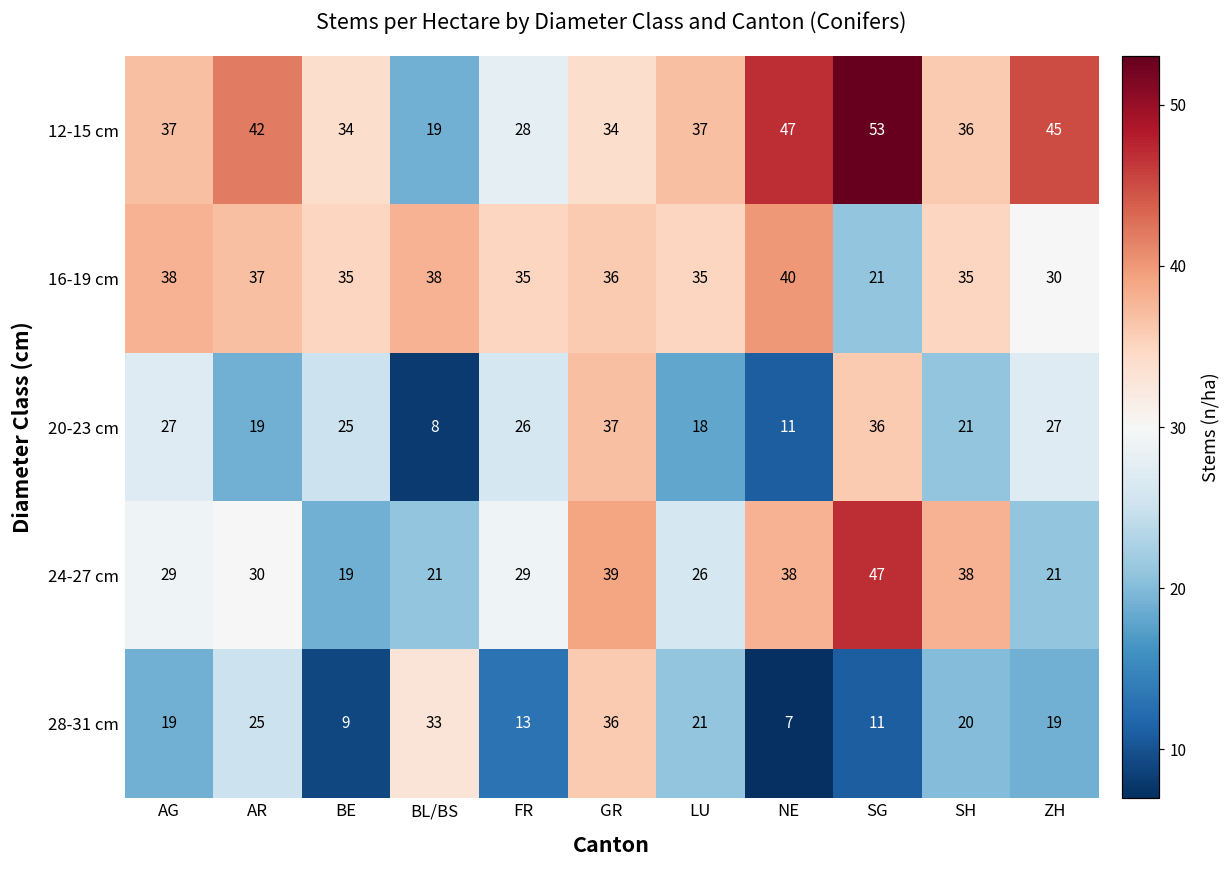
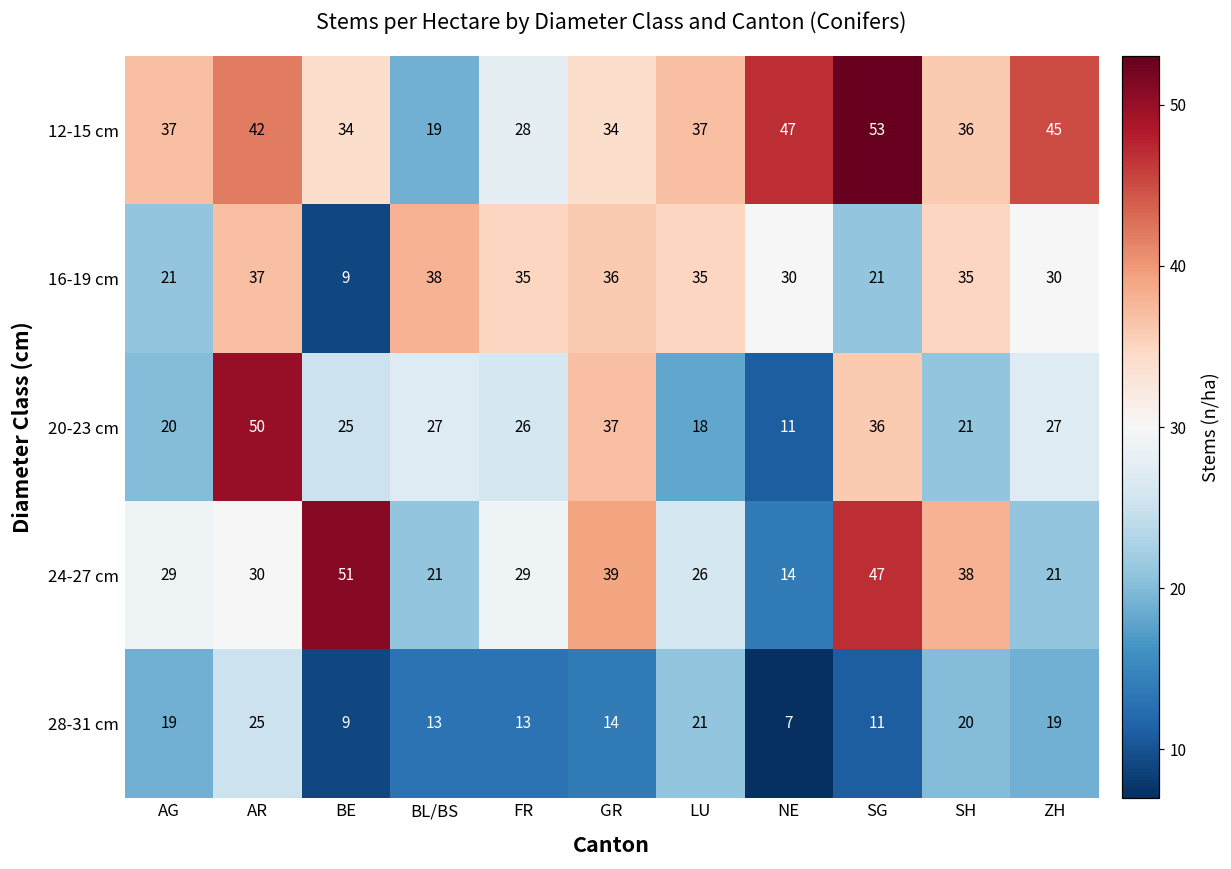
  {
    "12-15 cm": {
      "AG": 37,
      "AR": 42,
      "BE": 34,
      "BL/BS": 19,
      "FR": 28,
      "GR": 34,
      "LU": 37,
      "NE": 47,
      "SG": 53,
      "SH": 36,
      "ZH": 45
    },
    "16-19 cm": {
-     "AG": 38,
+     "AG": 21,
      "AR": 37,
-     "BE": 35,
+     "BE": 9,
      "BL/BS": 38,
      "FR": 35,
      "GR": 36,
      "LU": 35,
-     "NE": 40,
+     "NE": 30,
      "SG": 21,
      "SH": 35,
      "ZH": 30
    },
    "20-23 cm": {
-     "AG": 27,
-     "AR": 19,
+     "AG": 20,
+     "AR": 50,
      "BE": 25,
-     "BL/BS": 8,
+     "BL/BS": 27,
      "FR": 26,
      "GR": 37,
      "LU": 18,
      "NE": 11,
      "SG": 36,
      "SH": 21,
      "ZH": 27
    },
    "24-27 cm": {
      "AG": 29,
      "AR": 30,
-     "BE": 19,
+     "BE": 51,
      "BL/BS": 21,
      "FR": 29,
      "GR": 39,
      "LU": 26,
-     "NE": 38,
+     "NE": 14,
      "SG": 47,
      "SH": 38,
      "ZH": 21
    },
    "28-31 cm": {
      "AG": 19,
      "AR": 25,
      "BE": 9,
-     "BL/BS": 33,
+     "BL/BS": 13,
      "FR": 13,
-     "GR": 36,
+     "GR": 14,
      "LU": 21,
      "NE": 7,
      "SG": 11,
      "SH": 20,
      "ZH": 19
    }
  }
